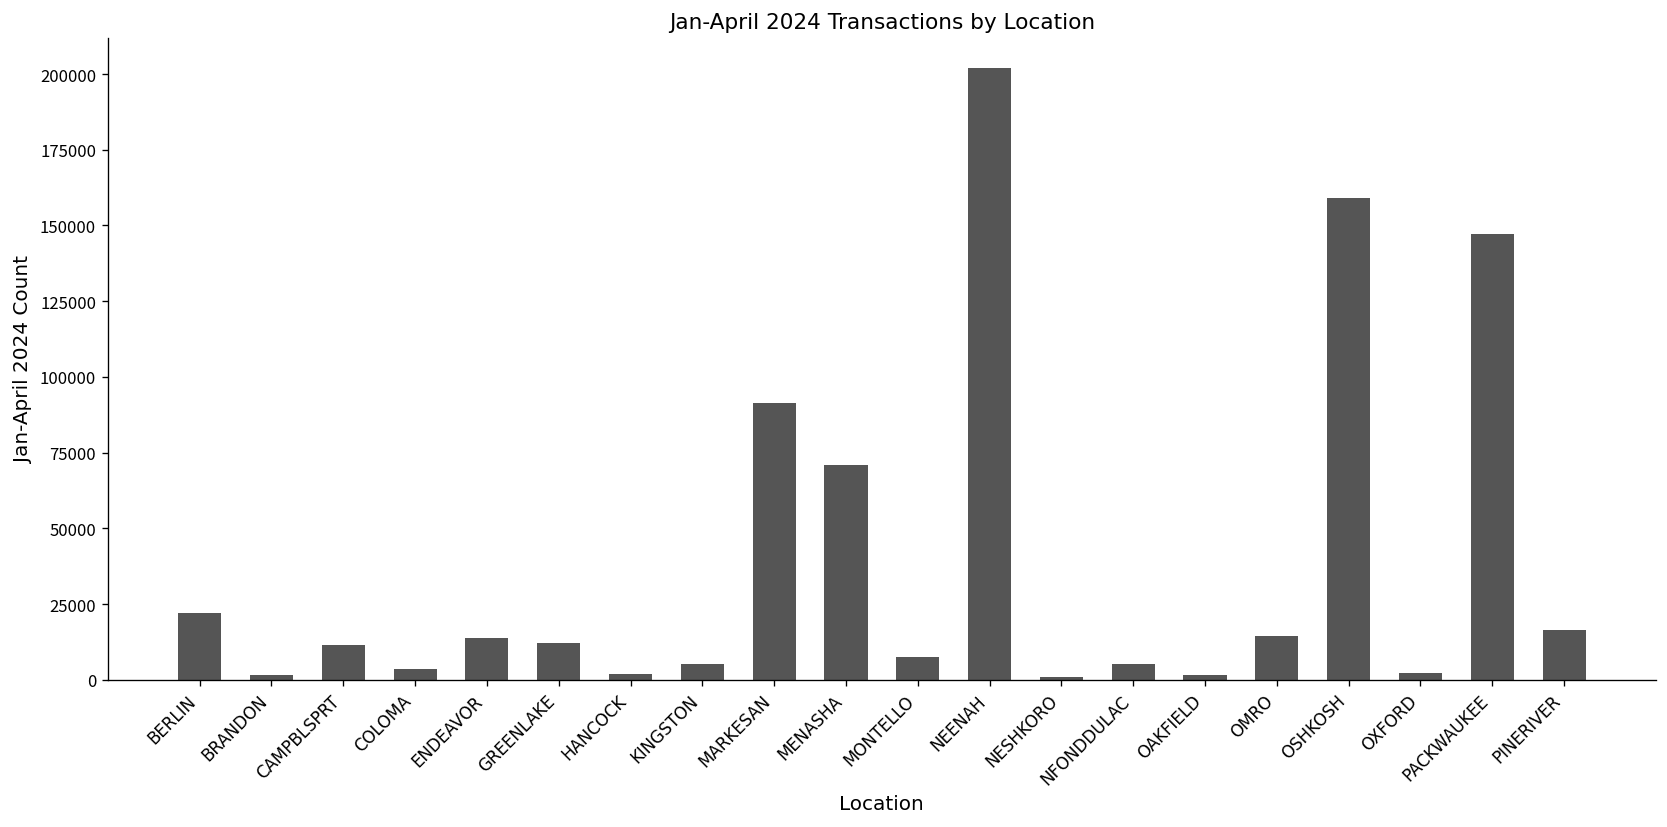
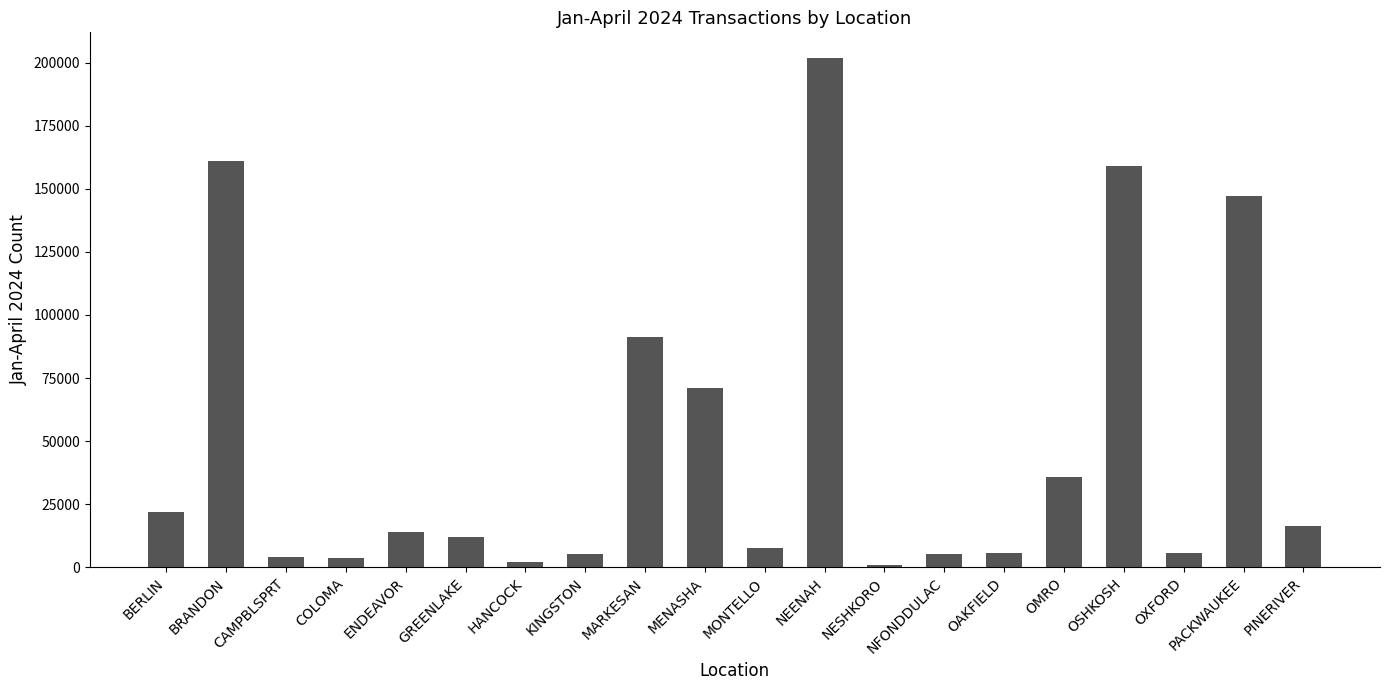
  {
    "BERLIN": 22000,
-   "BRANDON": 2000,
-   "CAMPBLSPRT": 11000,
+   "BRANDON": 161000,
+   "CAMPBLSPRT": 4000,
    "COLOMA": 4000,
    "ENDEAVOR": 14000,
    "GREENLAKE": 12000,
    "HANCOCK": 2000,
    "KINGSTON": 5000,
    "MARKESAN": 91000,
    "MENASHA": 71000,
    "MONTELLO": 8000,
    "NEENAH": 202000,
    "NFONDDULAC": 5000,
-   "OAKFIELD": 2000,
-   "OMRO": 14000,
+   "OAKFIELD": 6000,
+   "OMRO": 36000,
    "OSHKOSH": 159000,
-   "OXFORD": 2000,
+   "OXFORD": 6000,
    "PACKWAUKEE": 147000,
    "PINERIVER": 16000
  }
